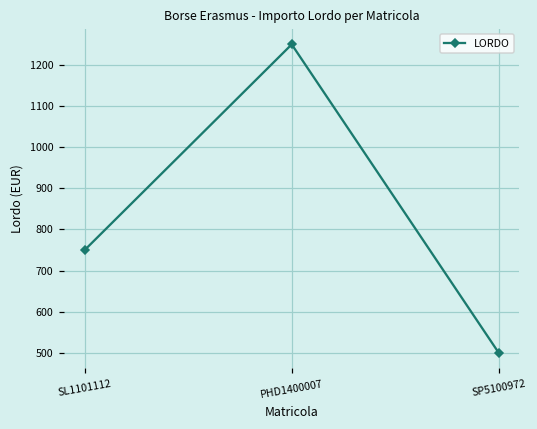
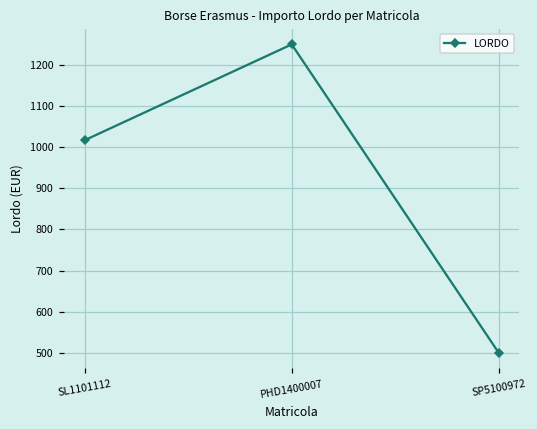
  {
-   "SL1101112": 750,
+   "SL1101112": 1020,
    "PHD1400007": 1250,
    "SP5100972": 500
  }
